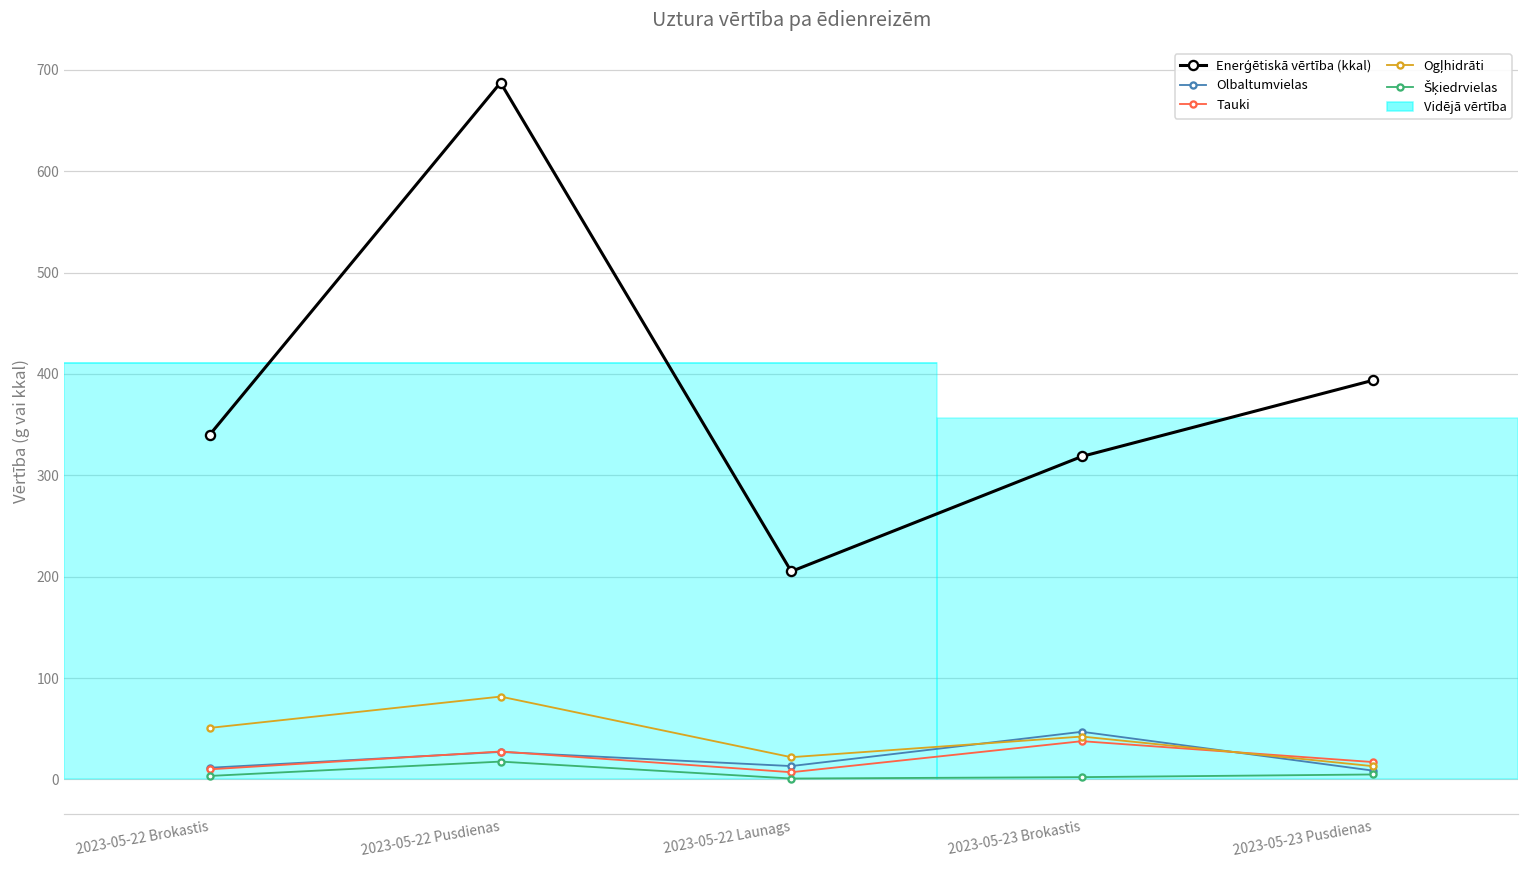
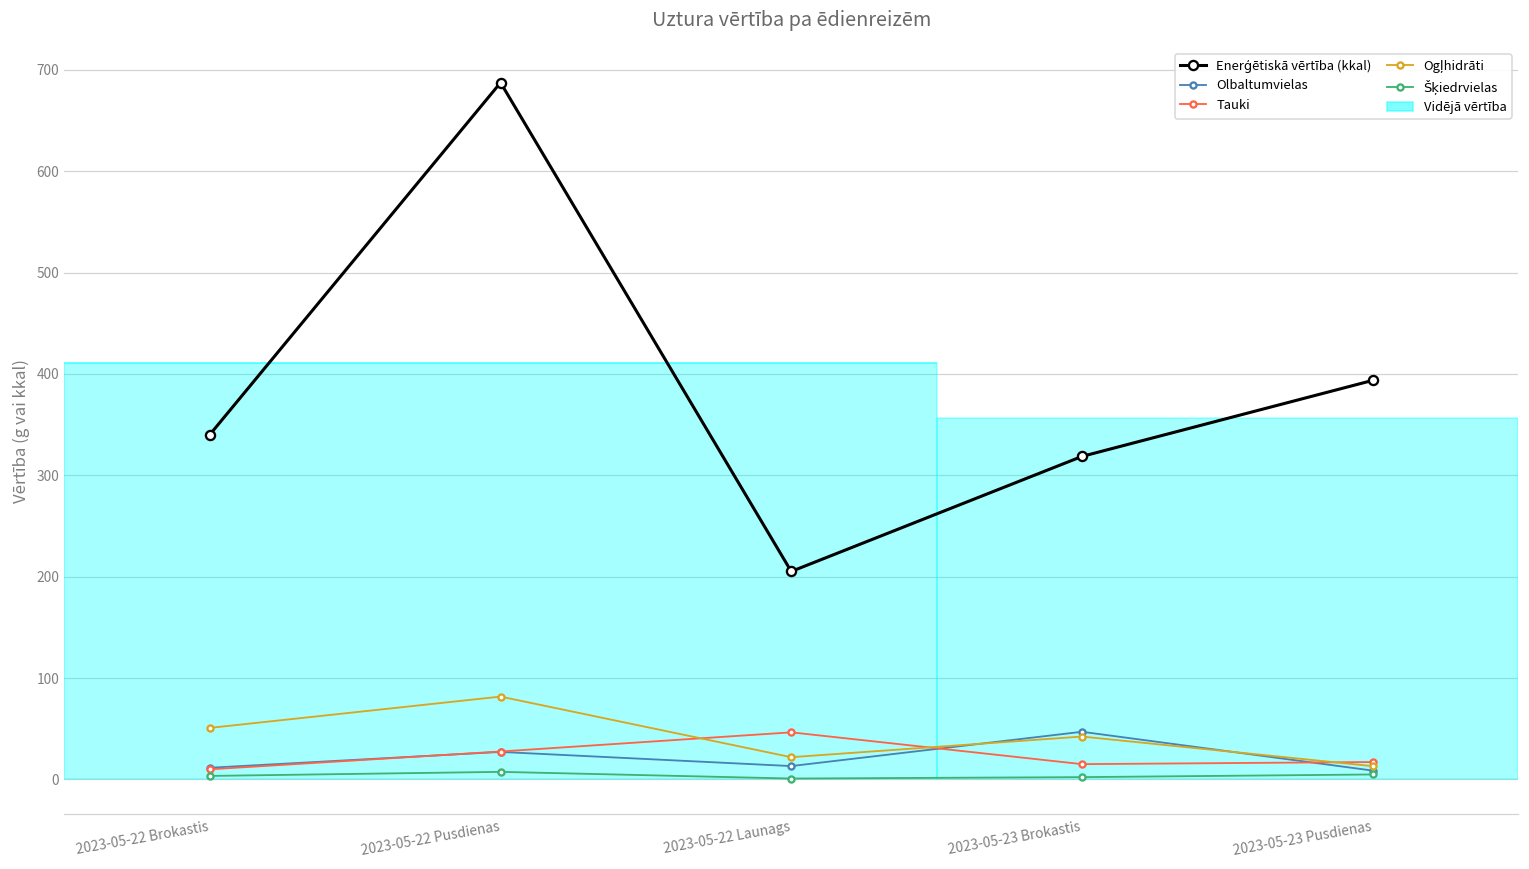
  {
    "Enerģētiskā vērtība (kkal)": {
      "2023-05-22 Brokastis": 340,
      "2023-05-22 Pusdienas": 690,
      "2023-05-22 Launags": 210,
      "2023-05-23 Brokastis": 320,
      "2023-05-23 Pusdienas": 390
    },
    "Olbaltumvielas": {
      "2023-05-22 Launags": 10,
      "2023-05-23 Brokastis": 50,
      "2023-05-23 Pusdienas": 10
    },
    "Tauki": {
-     "2023-05-22 Launags": 10,
-     "2023-05-23 Brokastis": 40,
+     "2023-05-22 Launags": 50,
+     "2023-05-23 Brokastis": 20,
      "2023-05-23 Pusdienas": 20
    },
    "Ogļhidrāti": {
      "2023-05-22 Brokastis": 50,
      "2023-05-22 Pusdienas": 80,
      "2023-05-22 Launags": 20,
      "2023-05-23 Brokastis": 40,
      "2023-05-23 Pusdienas": 10
    },
    "Šķiedrvielas": {
      "2023-05-22 Brokastis": 0,
-     "2023-05-22 Pusdienas": 20,
+     "2023-05-22 Pusdienas": 10,
      "2023-05-22 Launags": 0,
      "2023-05-23 Brokastis": 0,
      "2023-05-23 Pusdienas": 0
    }
  }
